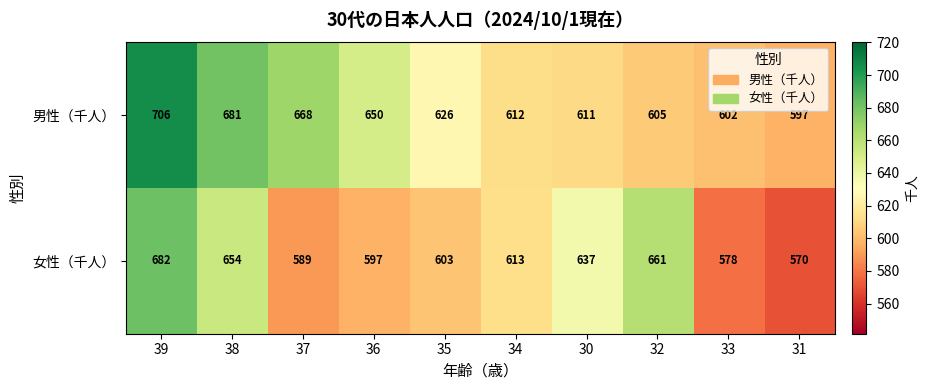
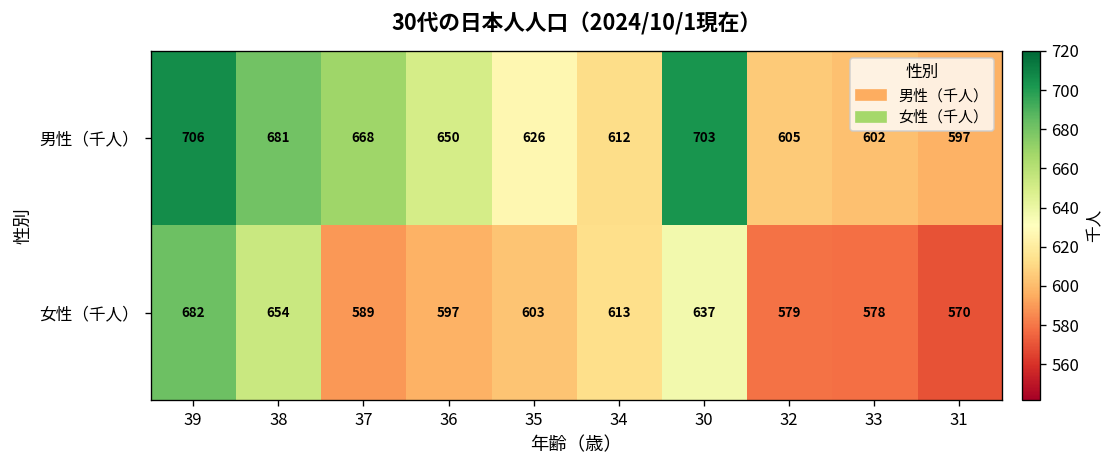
  {
    "男性（千人）": {
      "39": 706,
      "38": 681,
      "37": 668,
      "36": 650,
      "35": 626,
      "34": 612,
-     "30": 611,
+     "30": 703,
      "32": 605
    },
    "女性（千人）": {
      "39": 682,
      "38": 654,
      "37": 589,
      "36": 597,
      "35": 603,
      "34": 613,
      "30": 637,
-     "32": 661,
+     "32": 579,
      "33": 578,
      "31": 570
    }
  }
